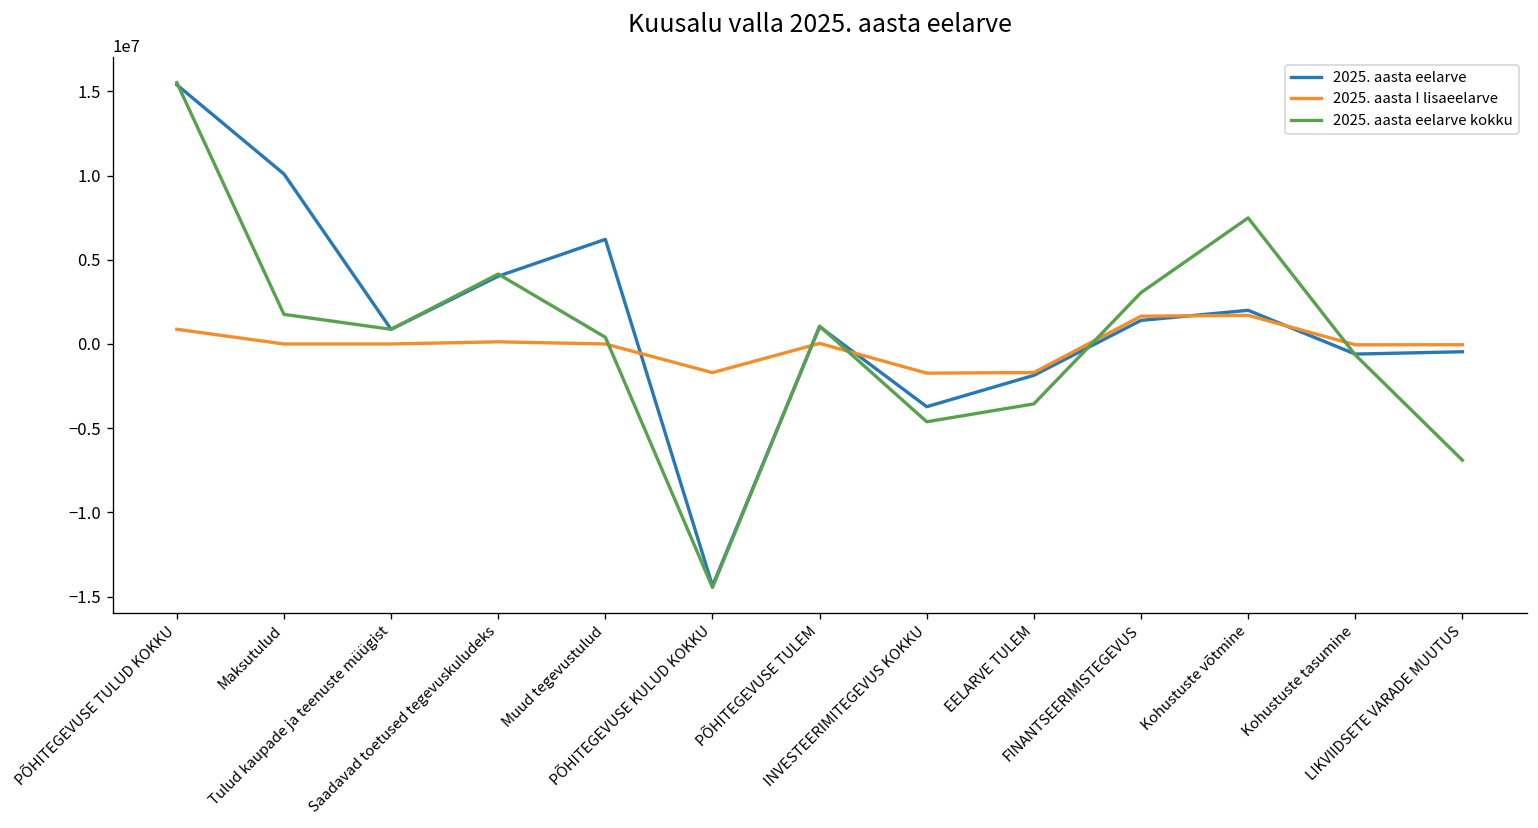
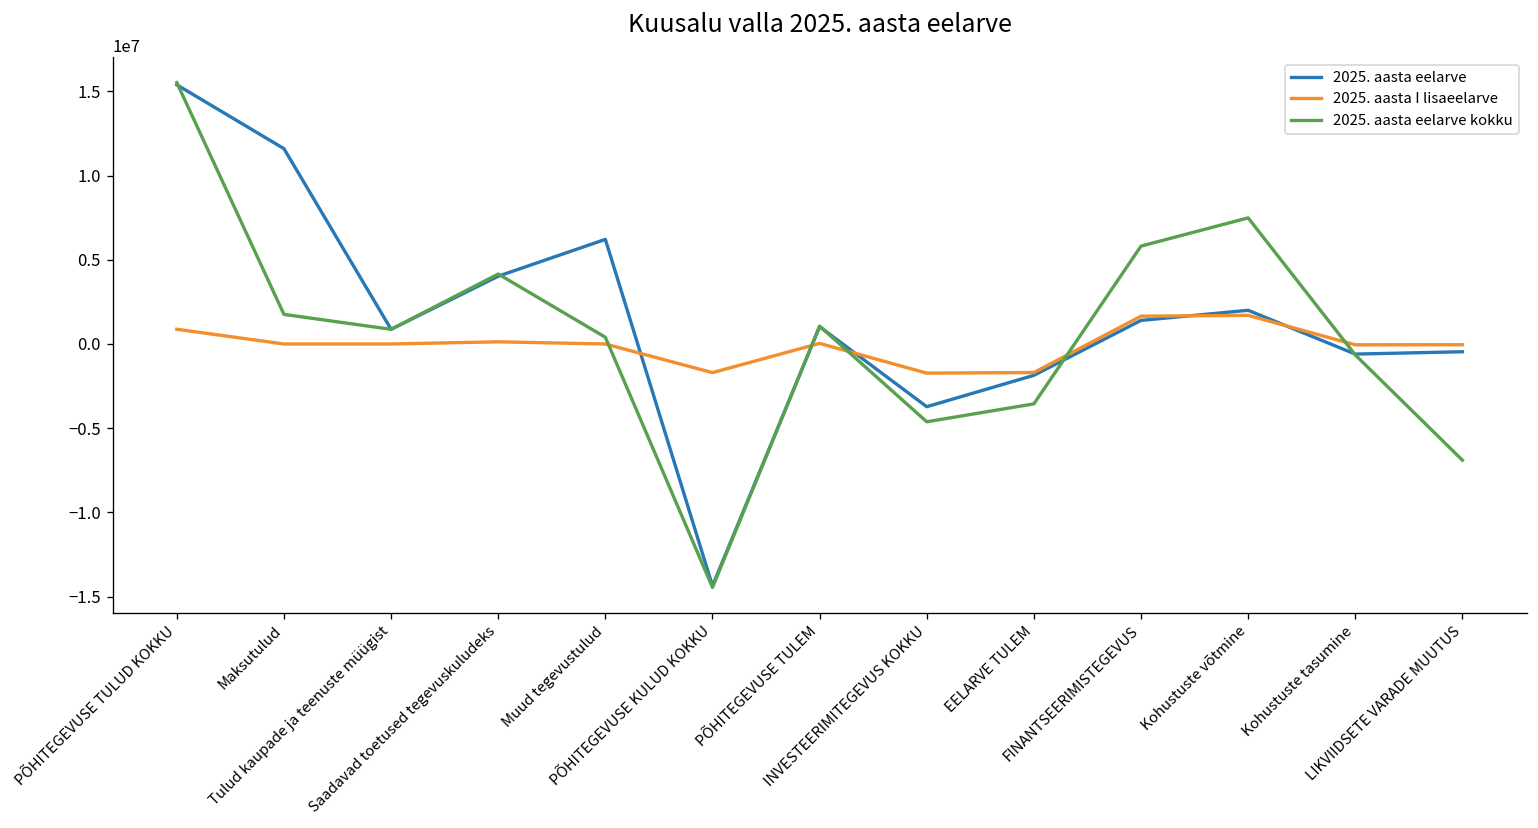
  {
    "2025. aasta eelarve": {
-     "Maksutulud": 10100000,
+     "Maksutulud": 11600000,
      "Muud tegevustulud": 6200000,
      "INVESTEERIMITEGEVUS KOKKU": -3700000,
      "FINANTSEERIMISTEGEVUS": 1400000,
      "Kohustuste võtmine": 2000000,
      "LIKVIIDSETE VARADE MUUTUS": -500000
    },
    "2025. aasta I lisaeelarve": {
      "PÕHITEGEVUSE TULUD KOKKU": 900000,
      "Maksutulud": 0,
      "Tulud kaupade ja teenuste müügist": 0,
      "Saadavad toetused tegevuskuludeks": 100000,
      "Muud tegevustulud": 0,
      "PÕHITEGEVUSE KULUD KOKKU": -1700000,
      "PÕHITEGEVUSE TULEM": 0,
      "INVESTEERIMITEGEVUS KOKKU": -1700000,
      "FINANTSEERIMISTEGEVUS": 1700000,
      "Kohustuste võtmine": 1700000,
      "Kohustuste tasumine": -100000,
      "LIKVIIDSETE VARADE MUUTUS": 0
    },
    "2025. aasta eelarve kokku": {
      "Maksutulud": 1800000,
      "Muud tegevustulud": 400000,
      "INVESTEERIMITEGEVUS KOKKU": -4600000,
      "EELARVE TULEM": -3600000,
-     "FINANTSEERIMISTEGEVUS": 3100000,
+     "FINANTSEERIMISTEGEVUS": 5800000,
      "Kohustuste võtmine": 7500000,
      "LIKVIIDSETE VARADE MUUTUS": -6900000
    }
  }
